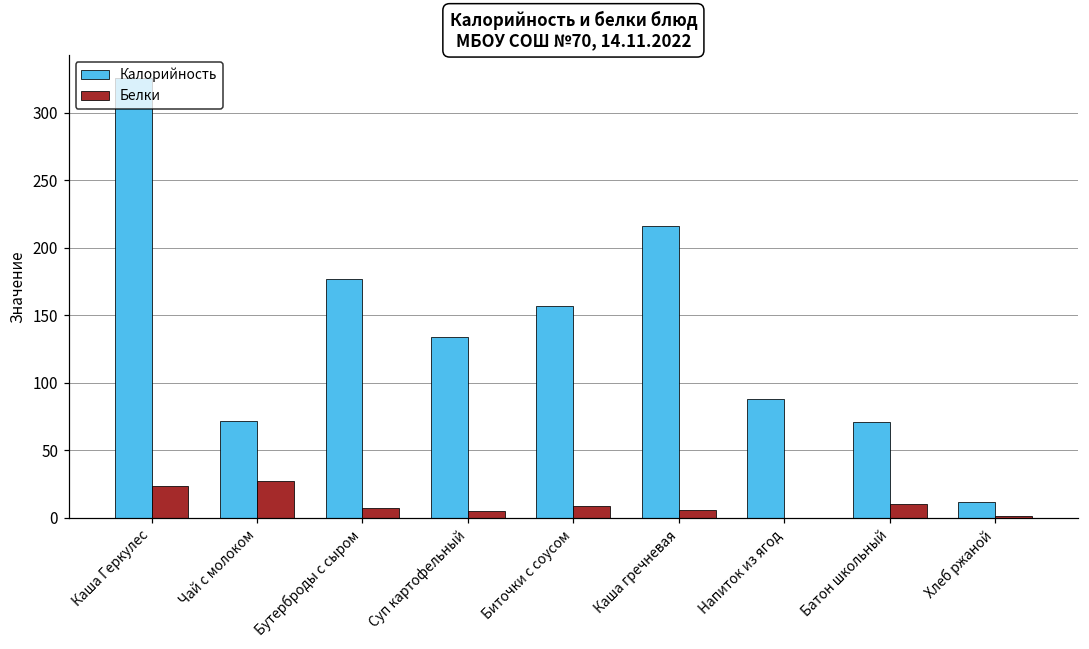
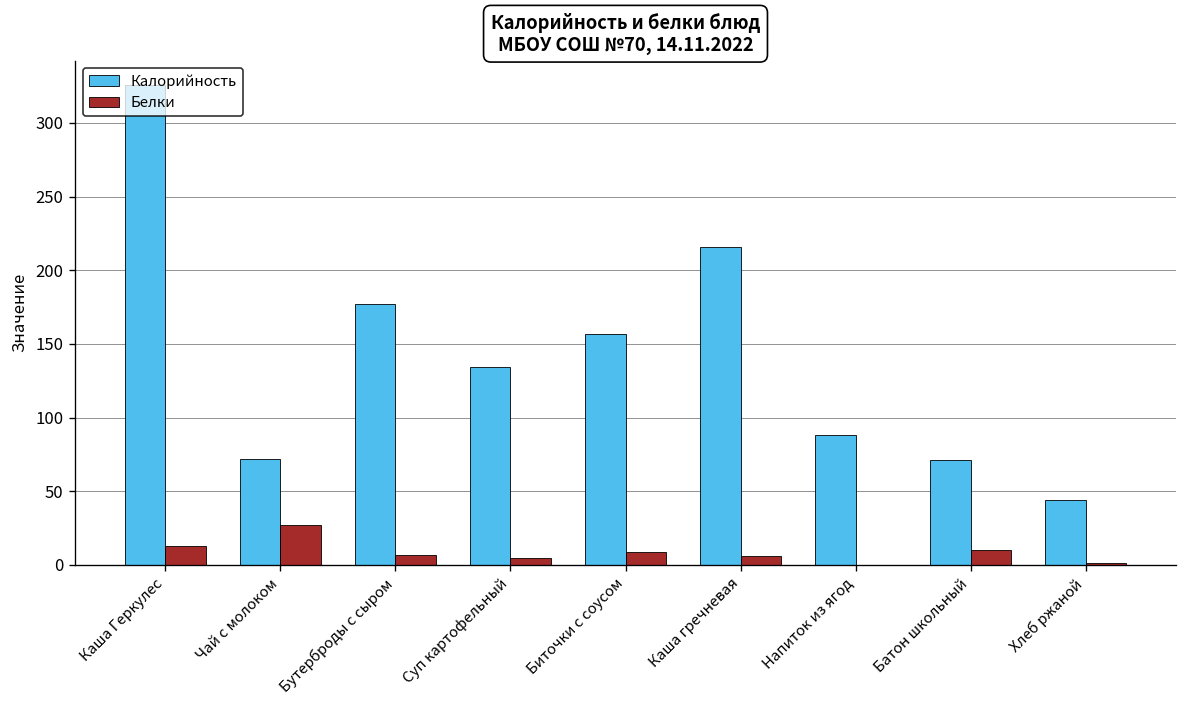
  {
    "Калорийность": {
      "Чай с молоком": 72,
      "Бутерброды с сыром": 177,
      "Суп картофельный": 134,
      "Биточки с соусом": 157,
      "Каша гречневая": 216,
      "Напиток из ягод": 88,
      "Батон школьный": 71,
-     "Хлеб ржаной": 12
+     "Хлеб ржаной": 44
    },
    "Белки": {
-     "Каша Геркулес": 23,
+     "Каша Геркулес": 13,
      "Чай с молоком": 27,
      "Бутерброды с сыром": 7,
      "Суп картофельный": 5,
      "Биточки с соусом": 9,
      "Каша гречневая": 6,
      "Батон школьный": 10
    }
  }
